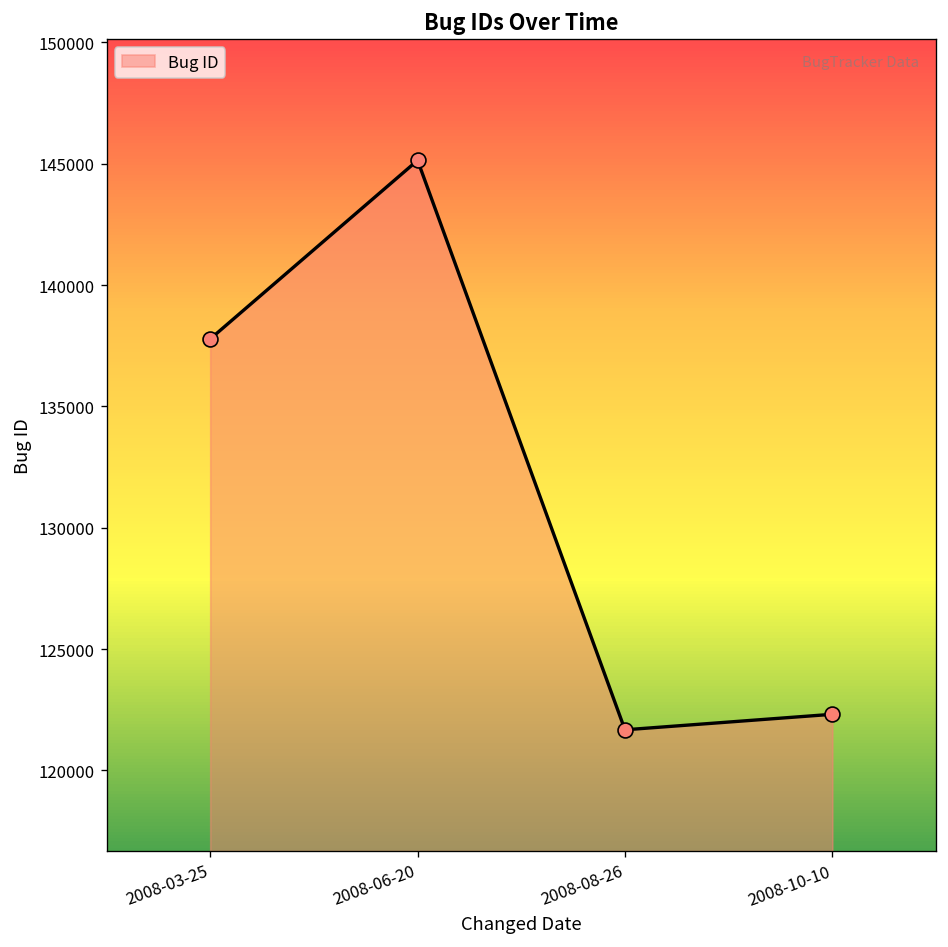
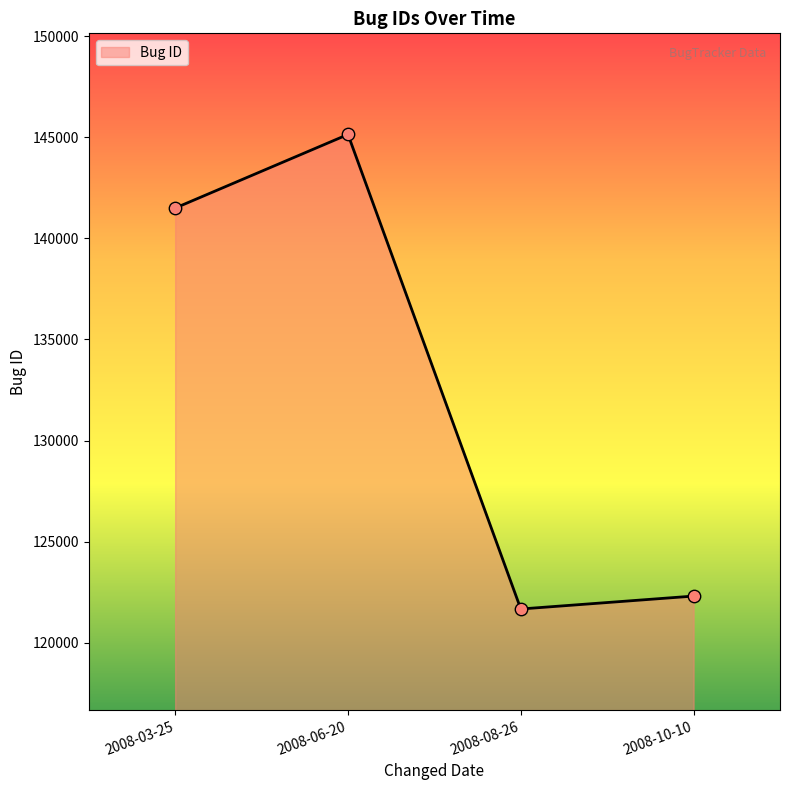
  {
-   "2008-03-25": 137800,
+   "2008-03-25": 141500,
    "2008-06-20": 145100,
    "2008-08-26": 121700,
    "2008-10-10": 122300
  }
